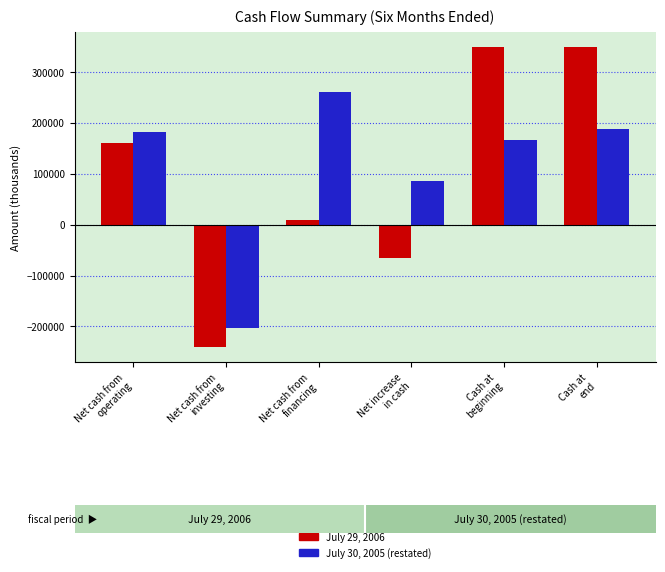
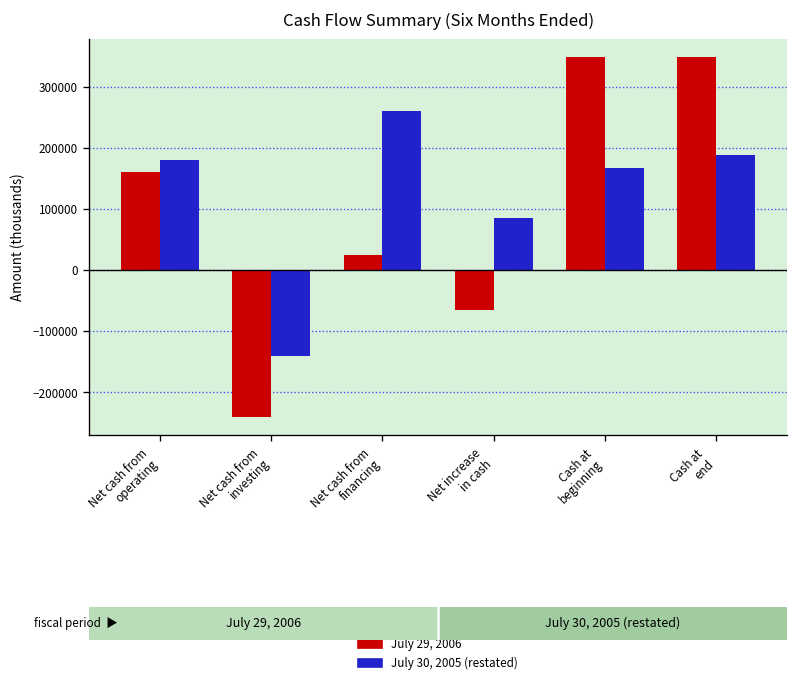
  {
    "July 29, 2006": {
      "Net cash from operating": 160000,
      "Net cash from investing": -240000,
-     "Net cash from financing": 10000,
+     "Net cash from financing": 30000,
      "Net increase in cash": -70000,
      "Cash at beginning": 350000,
      "Cash at end": 350000
    },
    "July 30, 2005 (restated)": {
      "Net cash from operating": 180000,
-     "Net cash from investing": -200000,
+     "Net cash from investing": -140000,
      "Net cash from financing": 260000,
      "Net increase in cash": 90000,
      "Cash at beginning": 170000,
      "Cash at end": 190000
    }
  }
